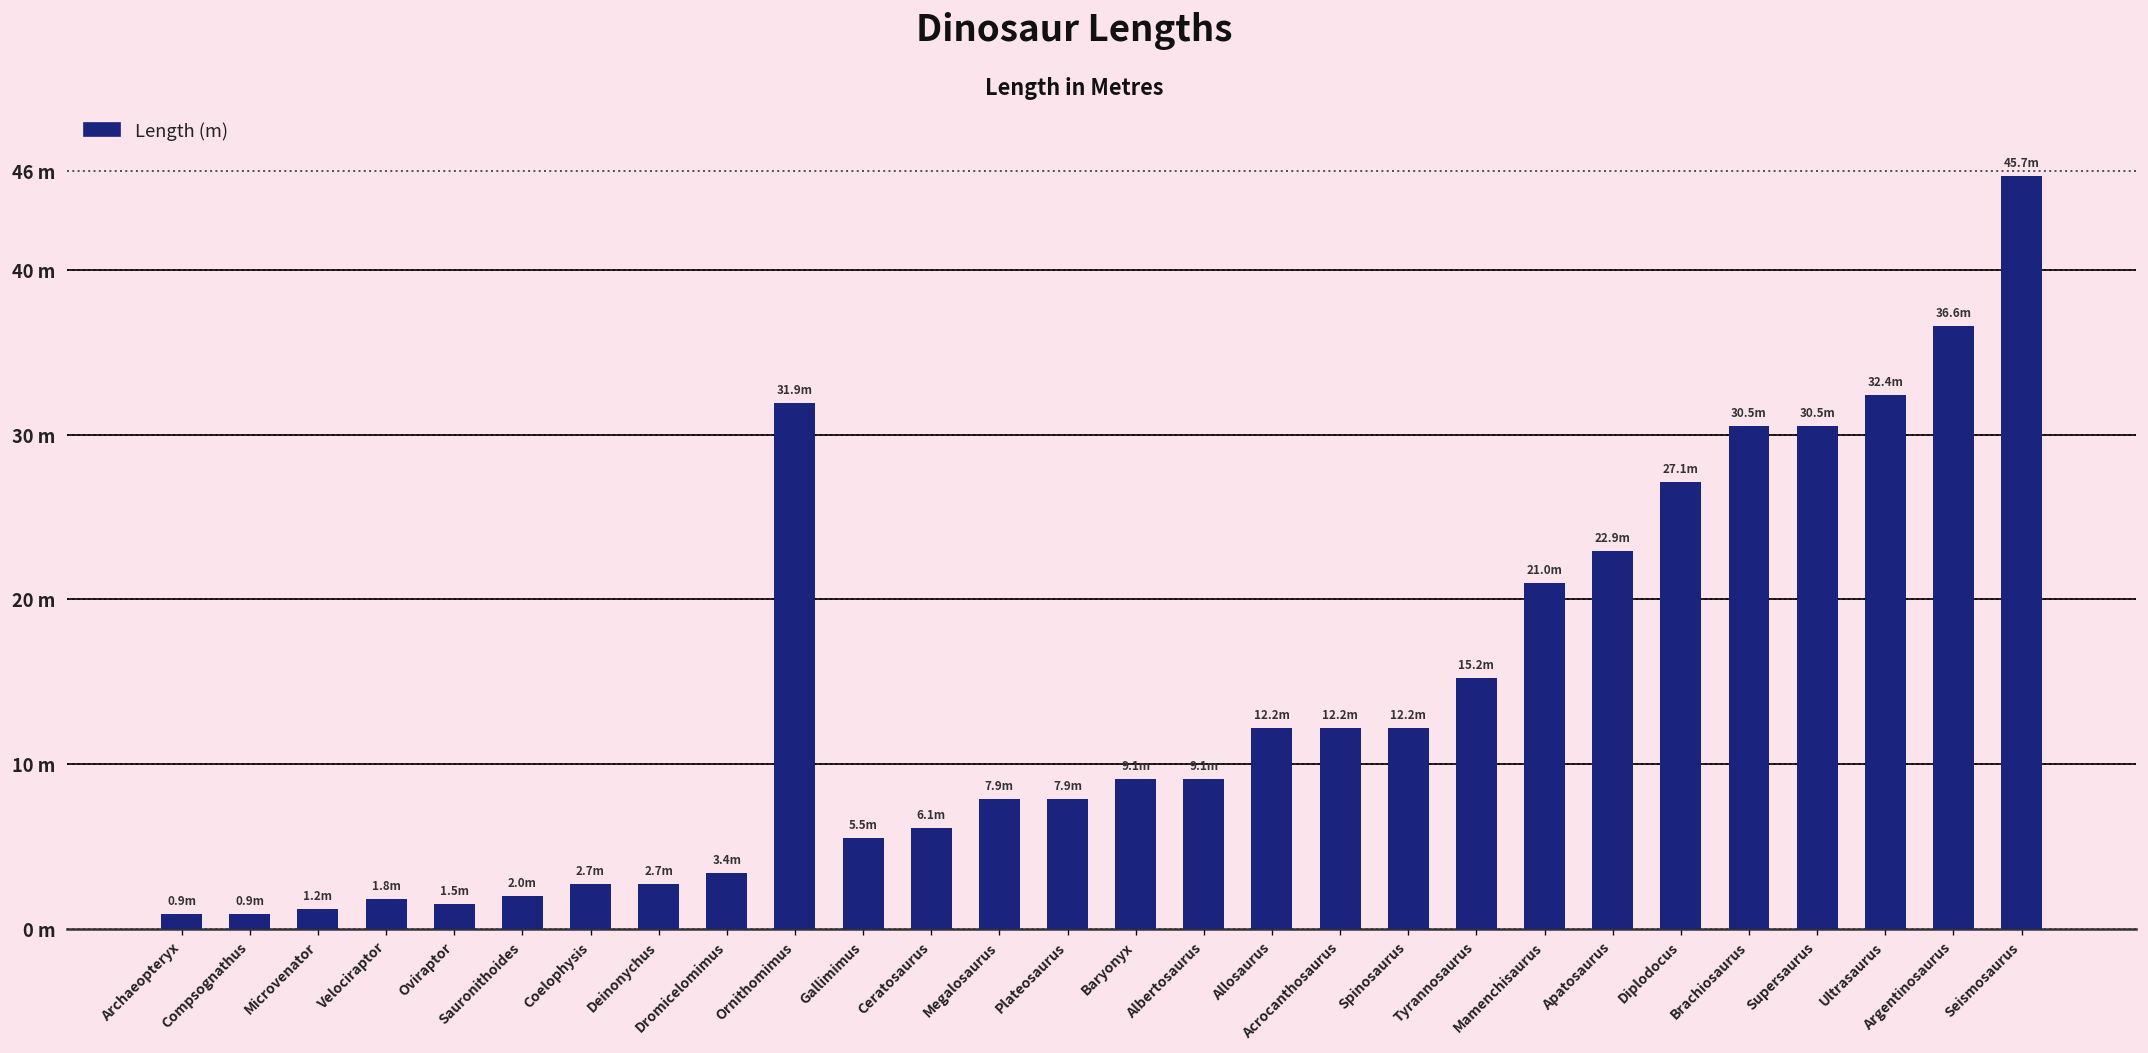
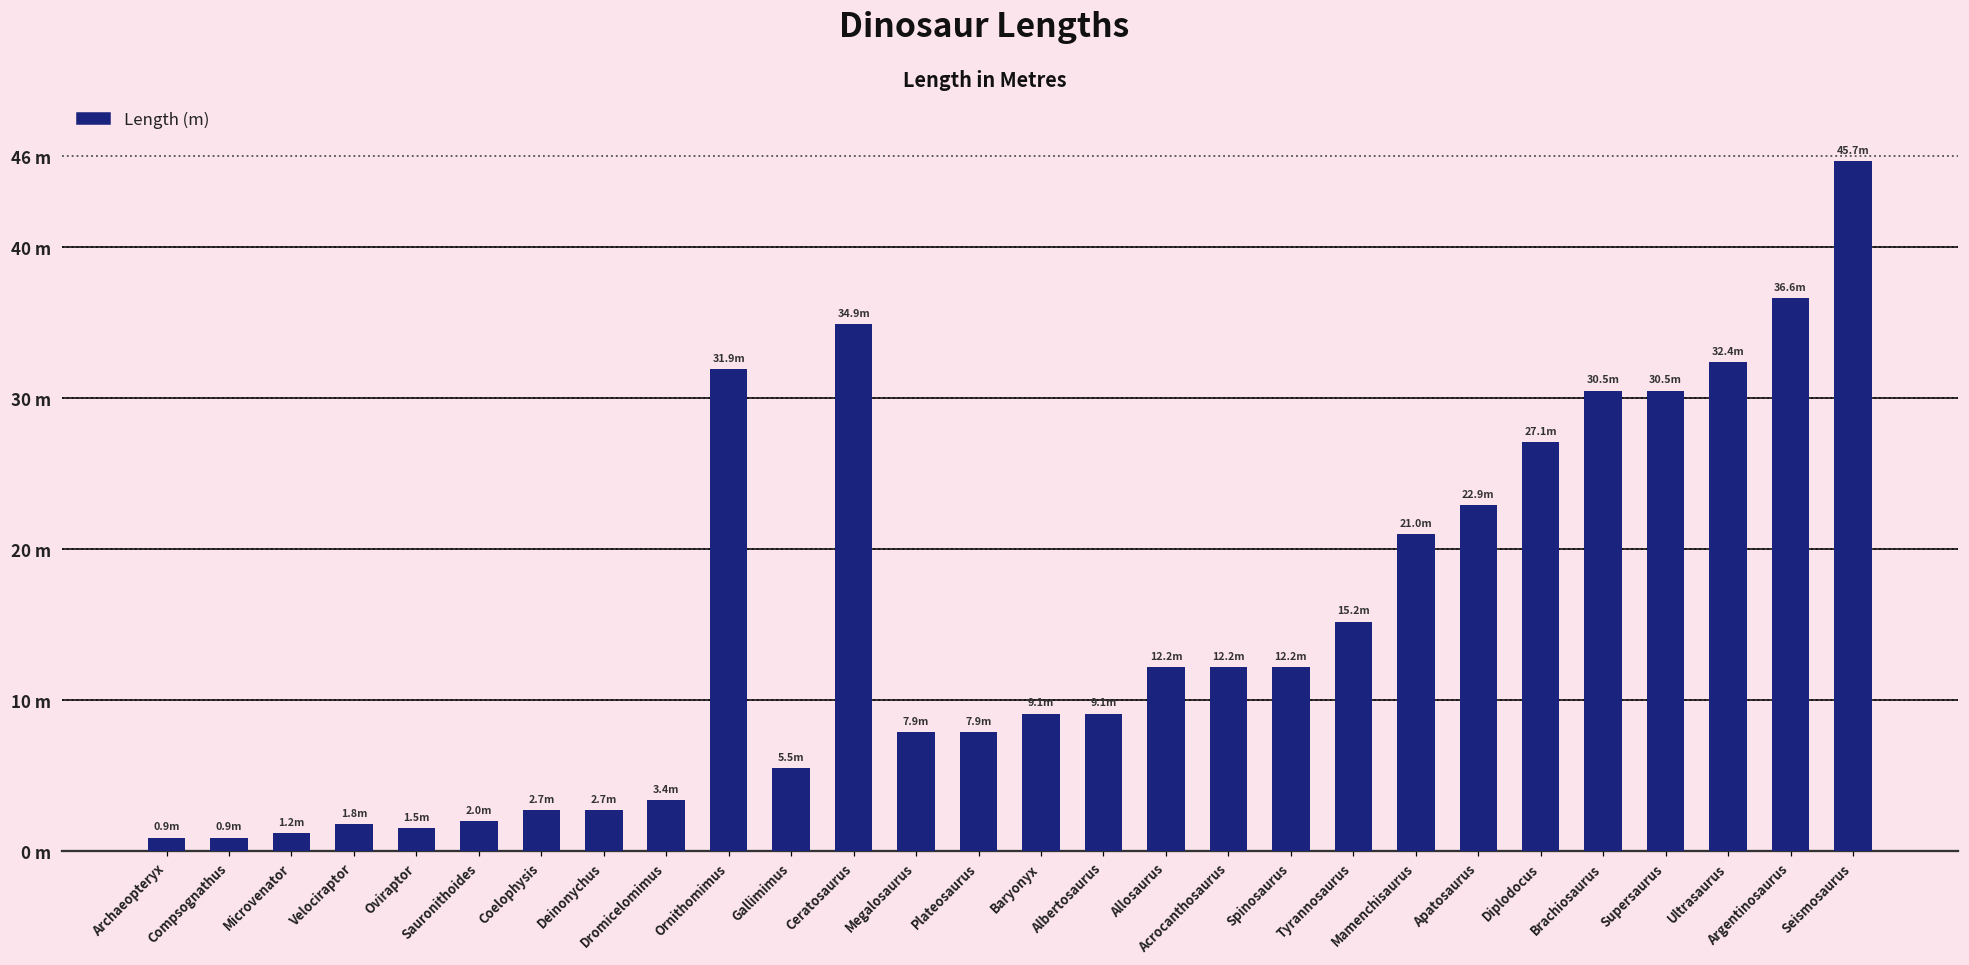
  {
    "Archaeopteryx": "0.9m",
    "Compsognathus": "0.9m",
    "Microvenator": "1.2m",
    "Velociraptor": "1.8m",
    "Oviraptor": "1.5m",
    "Sauronithoides": "2.0m",
    "Coelophysis": "2.7m",
    "Deinonychus": "2.7m",
    "Dromicelomimus": "3.4m",
    "Ornithomimus": "31.9m",
    "Gallimimus": "5.5m",
-   "Ceratosaurus": "6.1m",
+   "Ceratosaurus": "34.9m",
    "Megalosaurus": "7.9m",
    "Plateosaurus": "7.9m",
    "Baryonyx": "9.1m",
    "Albertosaurus": "9.1m",
    "Allosaurus": "12.2m",
    "Acrocanthosaurus": "12.2m",
    "Spinosaurus": "12.2m",
    "Tyrannosaurus": "15.2m",
    "Mamenchisaurus": "21.0m",
    "Apatosaurus": "22.9m",
    "Diplodocus": "27.1m",
    "Brachiosaurus": "30.5m",
    "Supersaurus": "30.5m",
    "Ultrasaurus": "32.4m",
    "Argentinosaurus": "36.6m",
    "Seismosaurus": "45.7m"
  }
